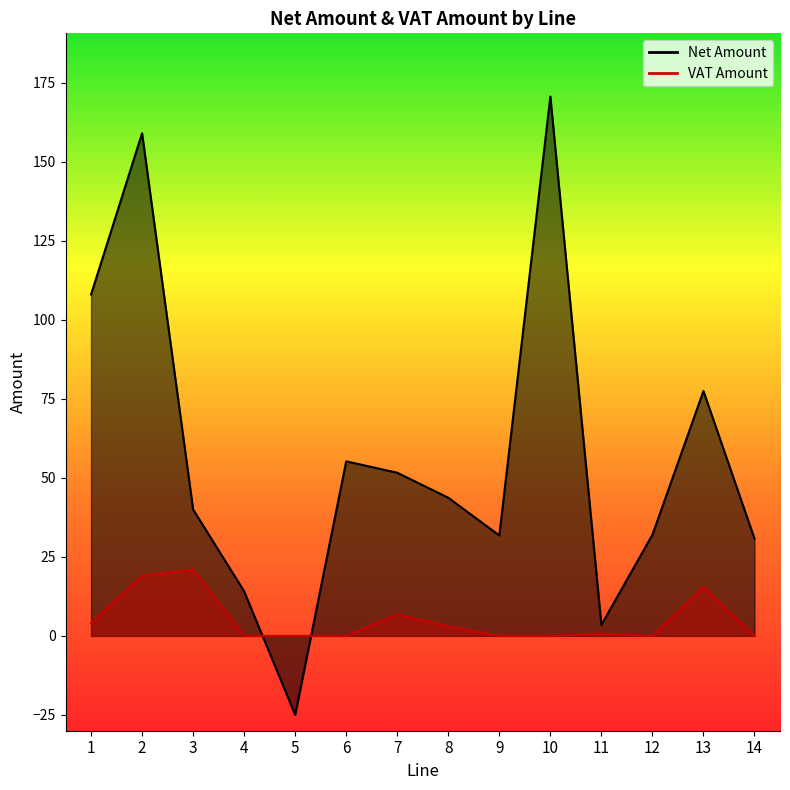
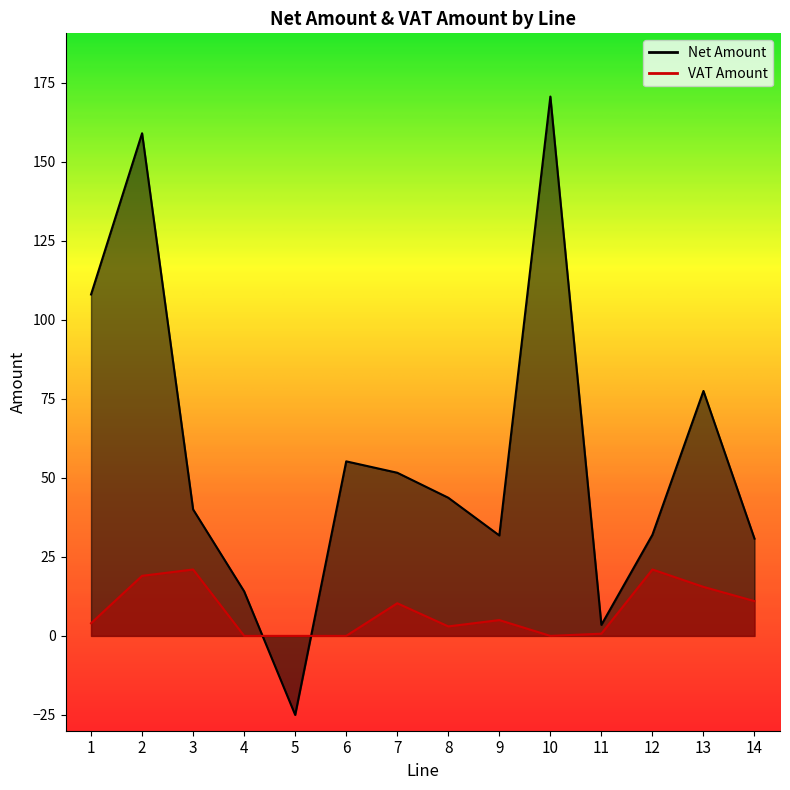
  {
    "VAT Amount": {
      "1": 4,
      "2": 19,
      "3": 21,
      "4": 0,
      "6": 0,
-     "7": 7,
+     "7": 10,
      "8": 3,
-     "9": 0,
+     "9": 5,
      "10": 0,
      "11": 1,
-     "12": 0,
+     "12": 21,
      "13": 16,
-     "14": 0
+     "14": 11
    }
  }
